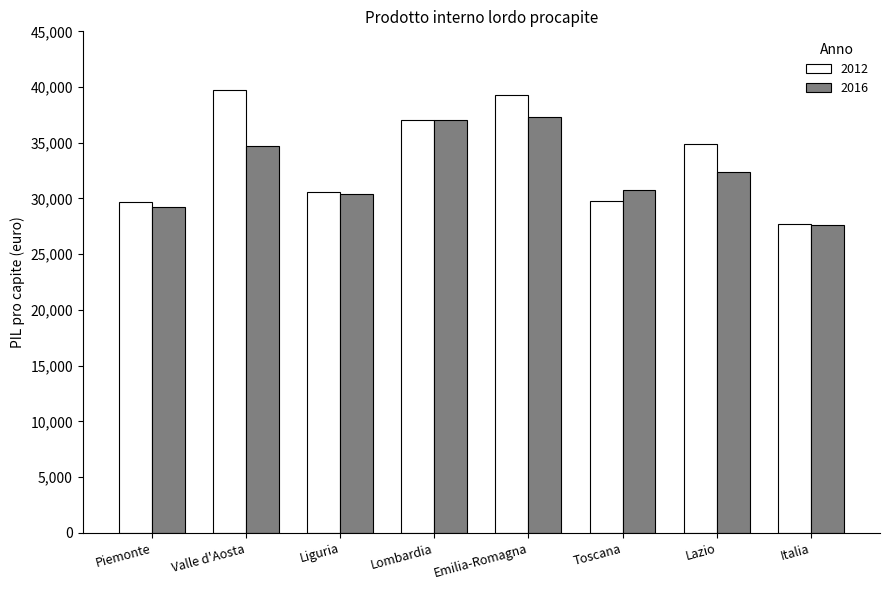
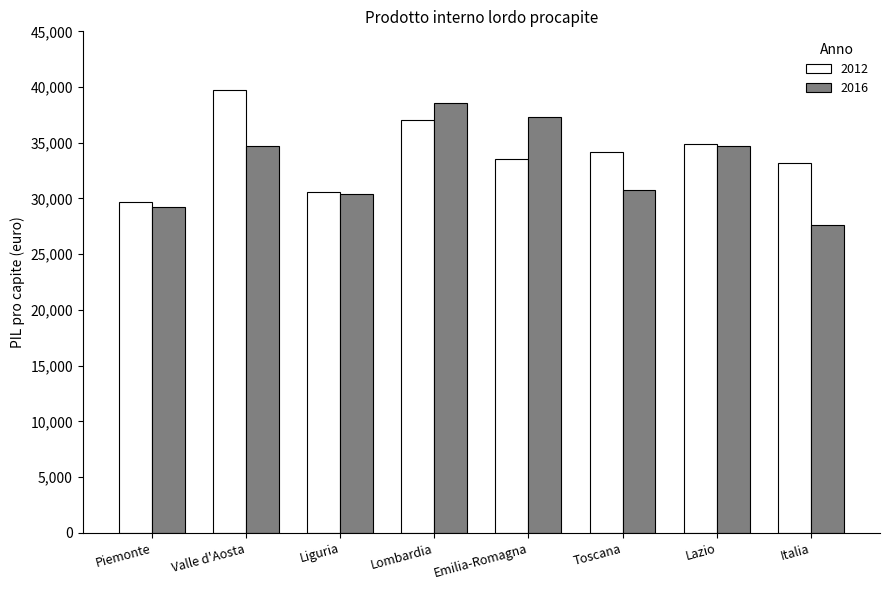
  {
    "2012": {
      "Piemonte": "29,700",
      "Valle d'Aosta": "39,700",
      "Liguria": "30,600",
      "Lombardia": "37,100",
-     "Emilia-Romagna": "39,300",
-     "Toscana": "29,800",
+     "Emilia-Romagna": "33,500",
+     "Toscana": "34,100",
      "Lazio": "34,900",
-     "Italia": "27,700"
+     "Italia": "33,200"
    },
    "2016": {
      "Piemonte": "29,300",
      "Valle d'Aosta": "34,700",
      "Liguria": "30,400",
-     "Lombardia": "37,100",
+     "Lombardia": "38,500",
      "Emilia-Romagna": "37,300",
      "Toscana": "30,800",
-     "Lazio": "32,400",
+     "Lazio": "34,700",
      "Italia": "27,700"
    }
  }
